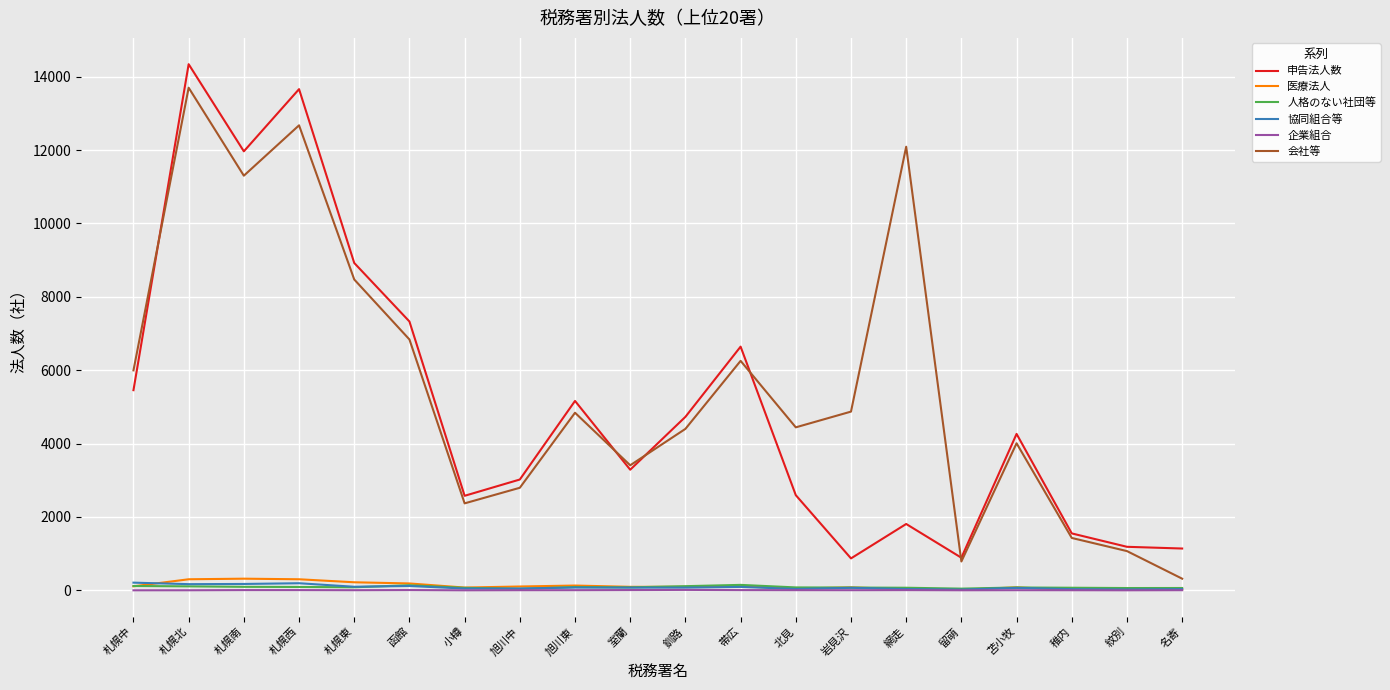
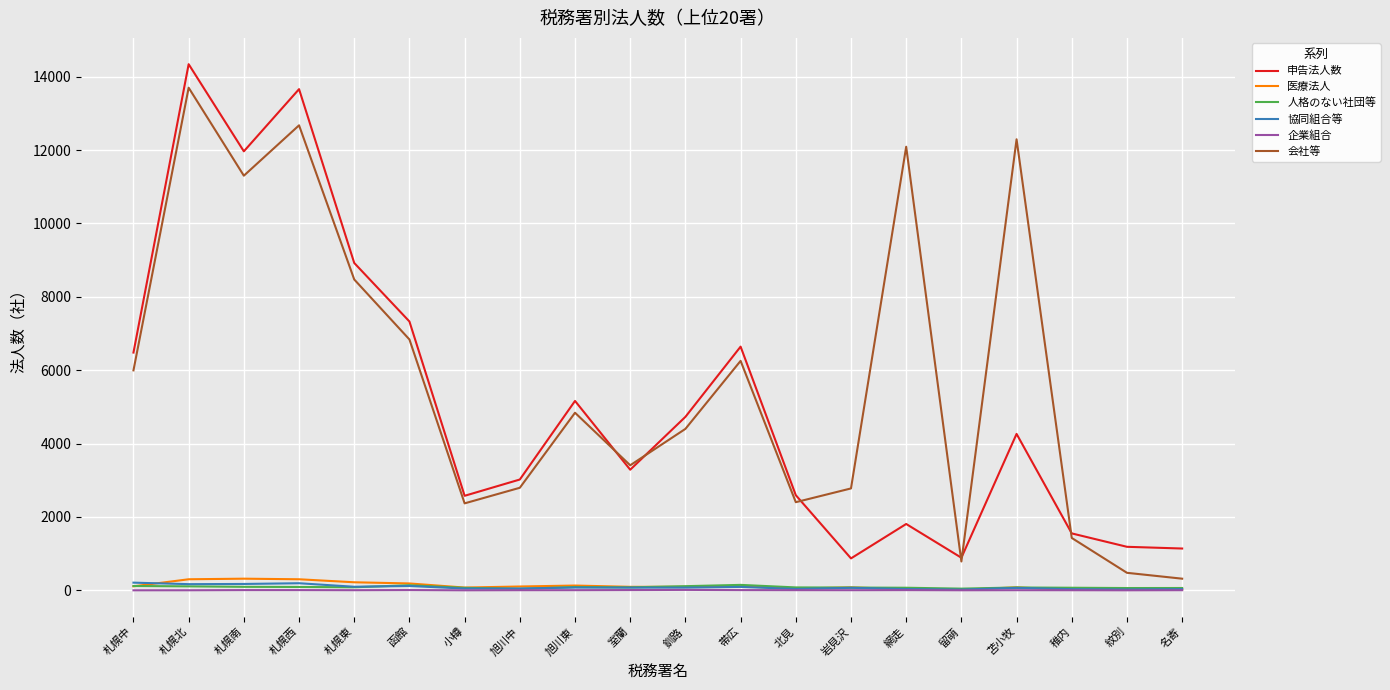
  {
    "申告法人数": {
-     "札幌中": 5500,
+     "札幌中": 6500,
      "札幌北": 14300,
      "札幌南": 12000,
      "札幌西": 13700,
      "札幌東": 8900,
      "函館": 7300,
      "小樽": 2600,
      "旭川中": 3000,
      "旭川東": 5200,
      "室蘭": 3300,
      "釧路": 4700,
      "帯広": 6600,
      "北見": 2600,
      "岩見沢": 900,
      "網走": 1800,
      "留萌": 900,
      "苫小牧": 4300,
      "稚内": 1600,
      "紋別": 1200,
      "名寄": 1100
    },
    "医療法人": {
      "札幌北": 300,
      "札幌南": 300,
      "札幌西": 300,
      "札幌東": 200
    },
    "人格のない社団等": {
      "札幌南": 100,
      "札幌西": 100
    },
    "協同組合等": {
      "札幌中": 200,
      "札幌南": 200,
      "札幌西": 200
    },
    "企業組合": {
      "札幌中": 0,
      "札幌北": 0,
      "札幌南": 0,
      "札幌西": 0,
      "札幌東": 0,
      "函館": 0,
      "旭川東": 0,
      "帯広": 0
    },
    "会社等": {
      "札幌中": 6000,
      "札幌北": 13700,
      "札幌南": 11300,
      "札幌西": 12700,
      "札幌東": 8500,
      "函館": 6800,
      "小樽": 2400,
      "旭川中": 2800,
      "旭川東": 4800,
      "室蘭": 3400,
      "釧路": 4400,
      "帯広": 6300,
-     "北見": 4400,
-     "岩見沢": 4900,
+     "北見": 2400,
+     "岩見沢": 2800,
      "網走": 12100,
      "留萌": 800,
-     "苫小牧": 4000,
+     "苫小牧": 12300,
      "稚内": 1400,
-     "紋別": 1100,
+     "紋別": 500,
      "名寄": 300
    }
  }
